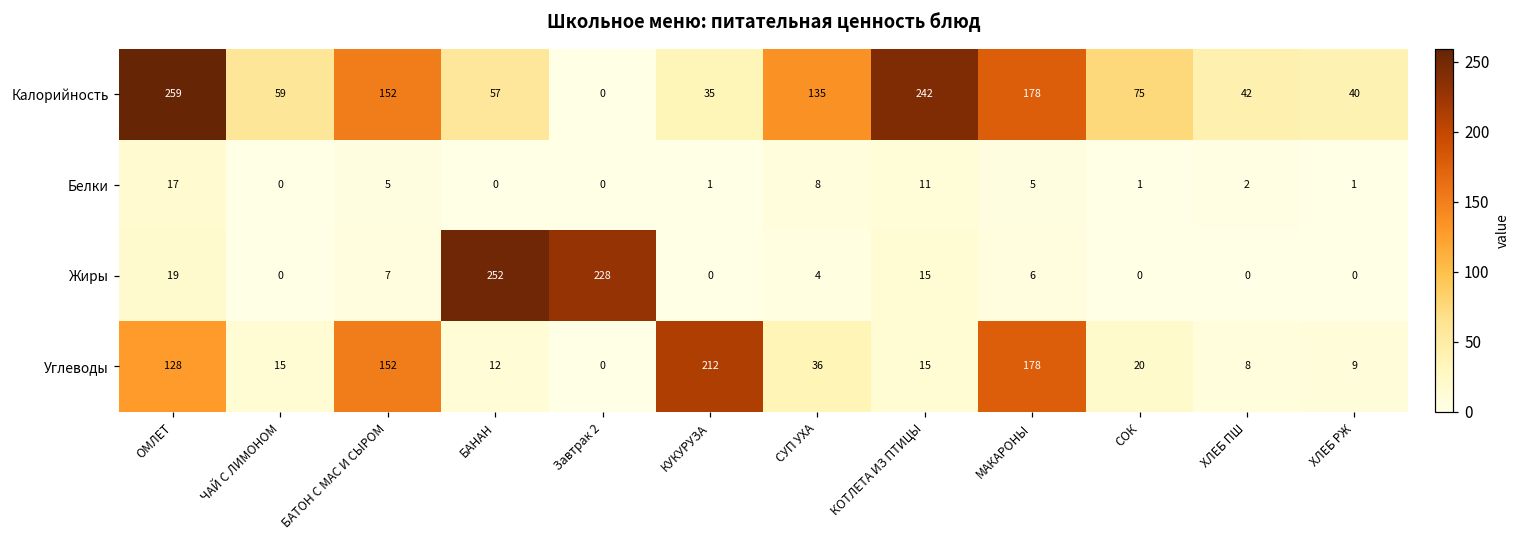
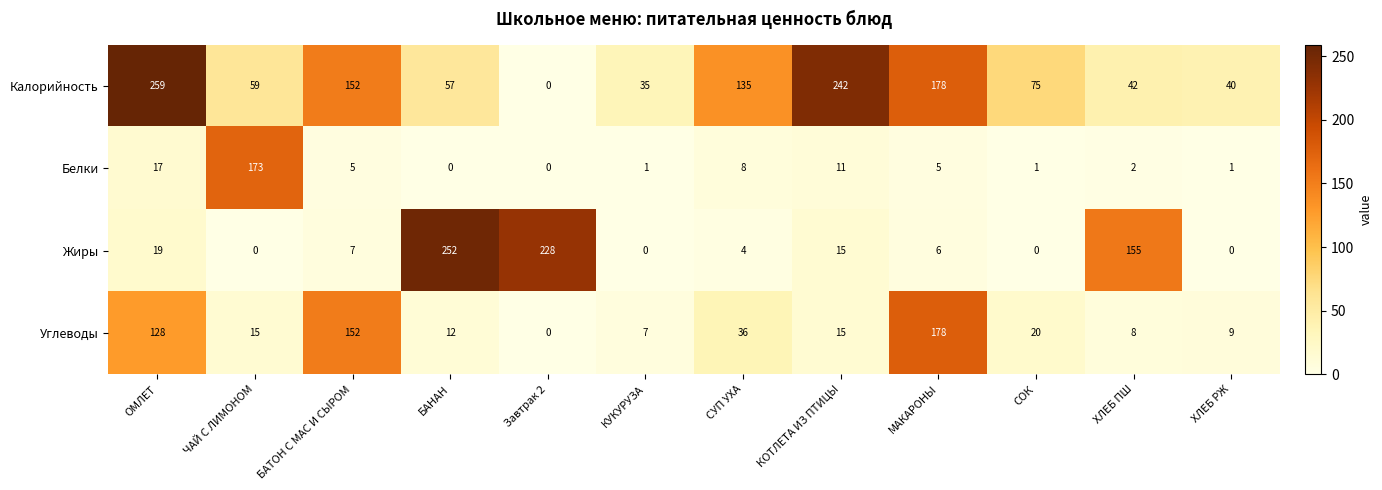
  {
    "Калорийность": {
      "ОМЛЕТ": 259,
      "ЧАЙ С ЛИМОНОМ": 59,
      "БАТОН С МАС И СЫРОМ": 152,
      "БАНАН": 57,
      "Завтрак 2": 0,
      "КУКУРУЗА": 35,
      "СУП УХА": 135,
      "КОТЛЕТА ИЗ ПТИЦЫ": 242,
      "МАКАРОНЫ": 178,
      "СОК": 75,
      "ХЛЕБ ПШ": 42,
      "ХЛЕБ РЖ": 40
    },
    "Белки": {
      "ОМЛЕТ": 17,
-     "ЧАЙ С ЛИМОНОМ": 0,
+     "ЧАЙ С ЛИМОНОМ": 173,
      "БАТОН С МАС И СЫРОМ": 5,
      "БАНАН": 0,
      "Завтрак 2": 0,
      "КУКУРУЗА": 1,
      "СУП УХА": 8,
      "КОТЛЕТА ИЗ ПТИЦЫ": 11,
      "МАКАРОНЫ": 5,
      "СОК": 1,
      "ХЛЕБ ПШ": 2,
      "ХЛЕБ РЖ": 1
    },
    "Жиры": {
      "ОМЛЕТ": 19,
      "ЧАЙ С ЛИМОНОМ": 0,
      "БАТОН С МАС И СЫРОМ": 7,
      "БАНАН": 252,
      "Завтрак 2": 228,
      "КУКУРУЗА": 0,
      "СУП УХА": 4,
      "КОТЛЕТА ИЗ ПТИЦЫ": 15,
      "МАКАРОНЫ": 6,
      "СОК": 0,
-     "ХЛЕБ ПШ": 0,
+     "ХЛЕБ ПШ": 155,
      "ХЛЕБ РЖ": 0
    },
    "Углеводы": {
      "ОМЛЕТ": 128,
      "ЧАЙ С ЛИМОНОМ": 15,
      "БАТОН С МАС И СЫРОМ": 152,
      "БАНАН": 12,
      "Завтрак 2": 0,
-     "КУКУРУЗА": 212,
+     "КУКУРУЗА": 7,
      "СУП УХА": 36,
      "КОТЛЕТА ИЗ ПТИЦЫ": 15,
      "МАКАРОНЫ": 178,
      "СОК": 20,
      "ХЛЕБ ПШ": 8,
      "ХЛЕБ РЖ": 9
    }
  }
